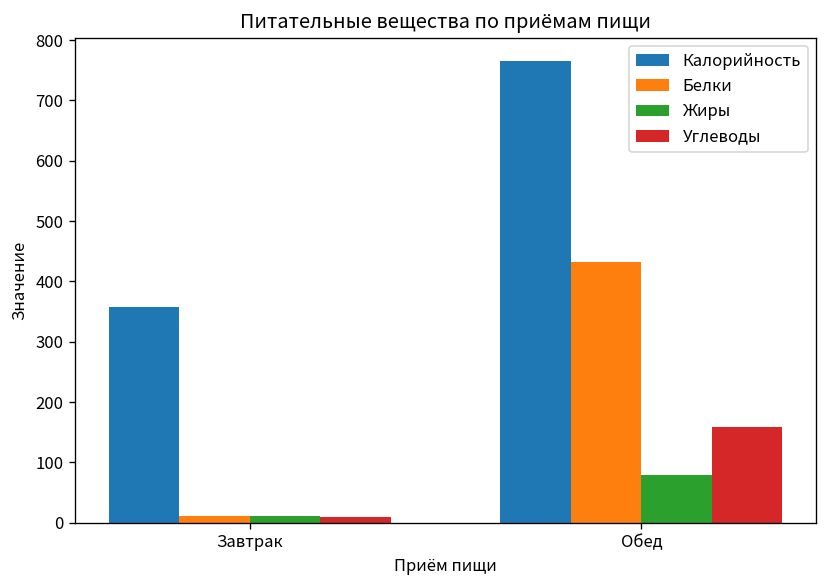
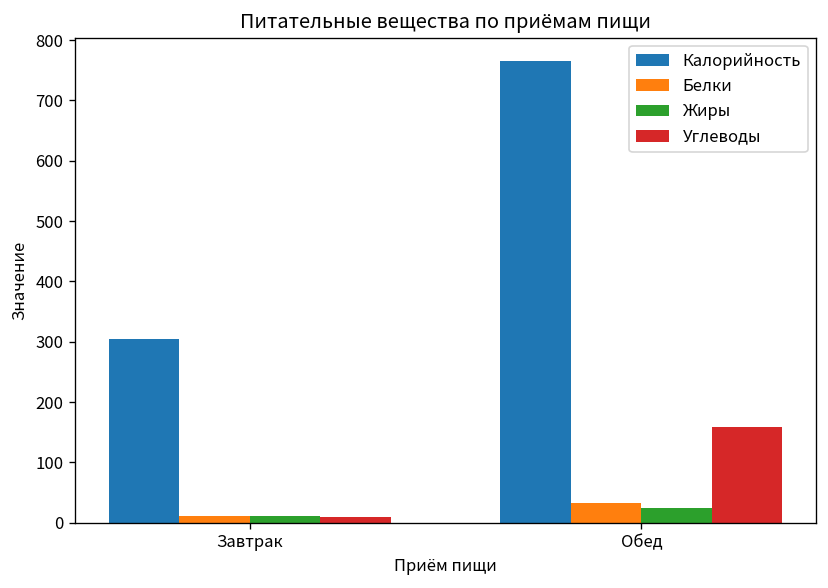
  {
    "Калорийность": {
-     "Завтрак": 360,
+     "Завтрак": 300,
      "Обед": 770
    },
    "Белки": {
      "Завтрак": 10,
-     "Обед": 430
+     "Обед": 30
    },
    "Жиры": {
      "Завтрак": 10,
-     "Обед": 80
+     "Обед": 20
    },
    "Углеводы": {
      "Завтрак": 10,
      "Обед": 160
    }
  }
